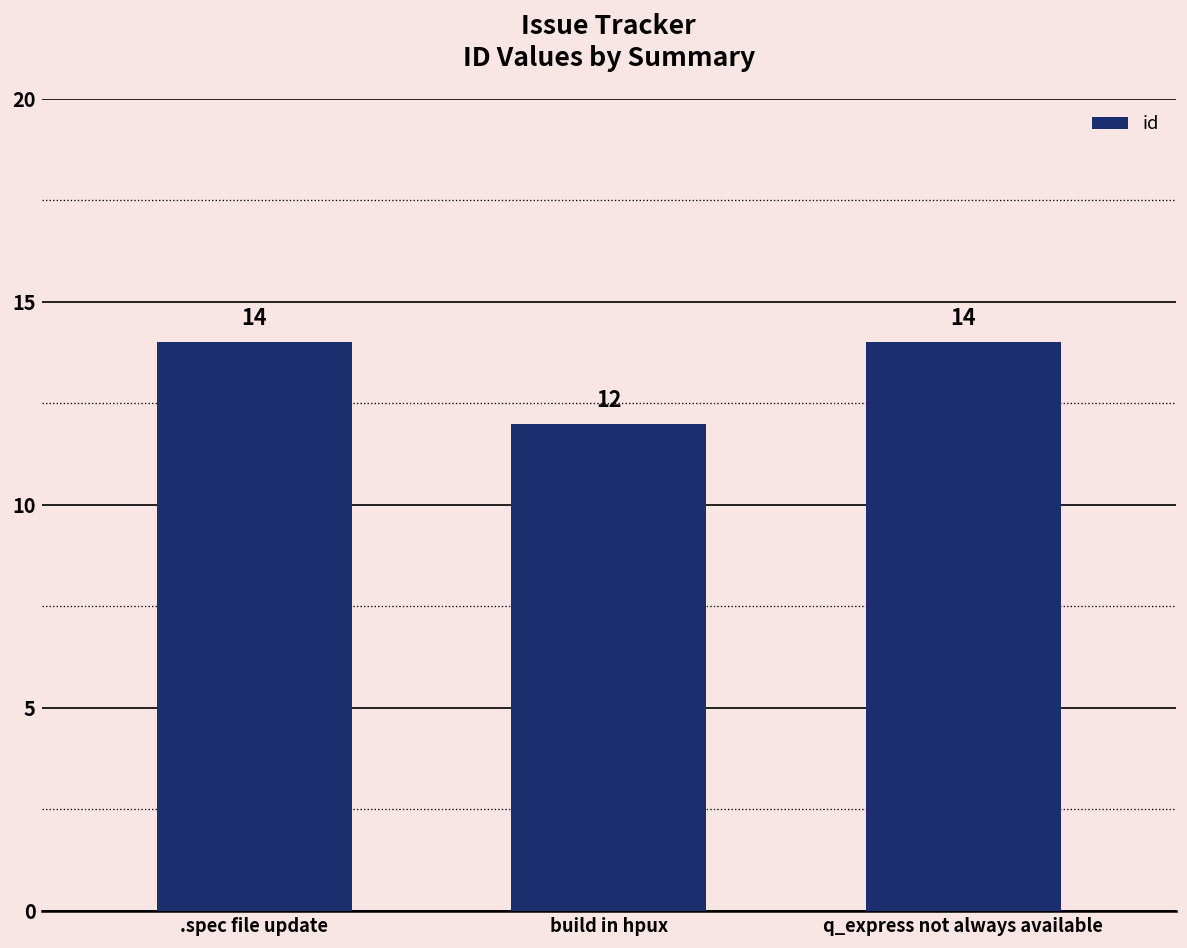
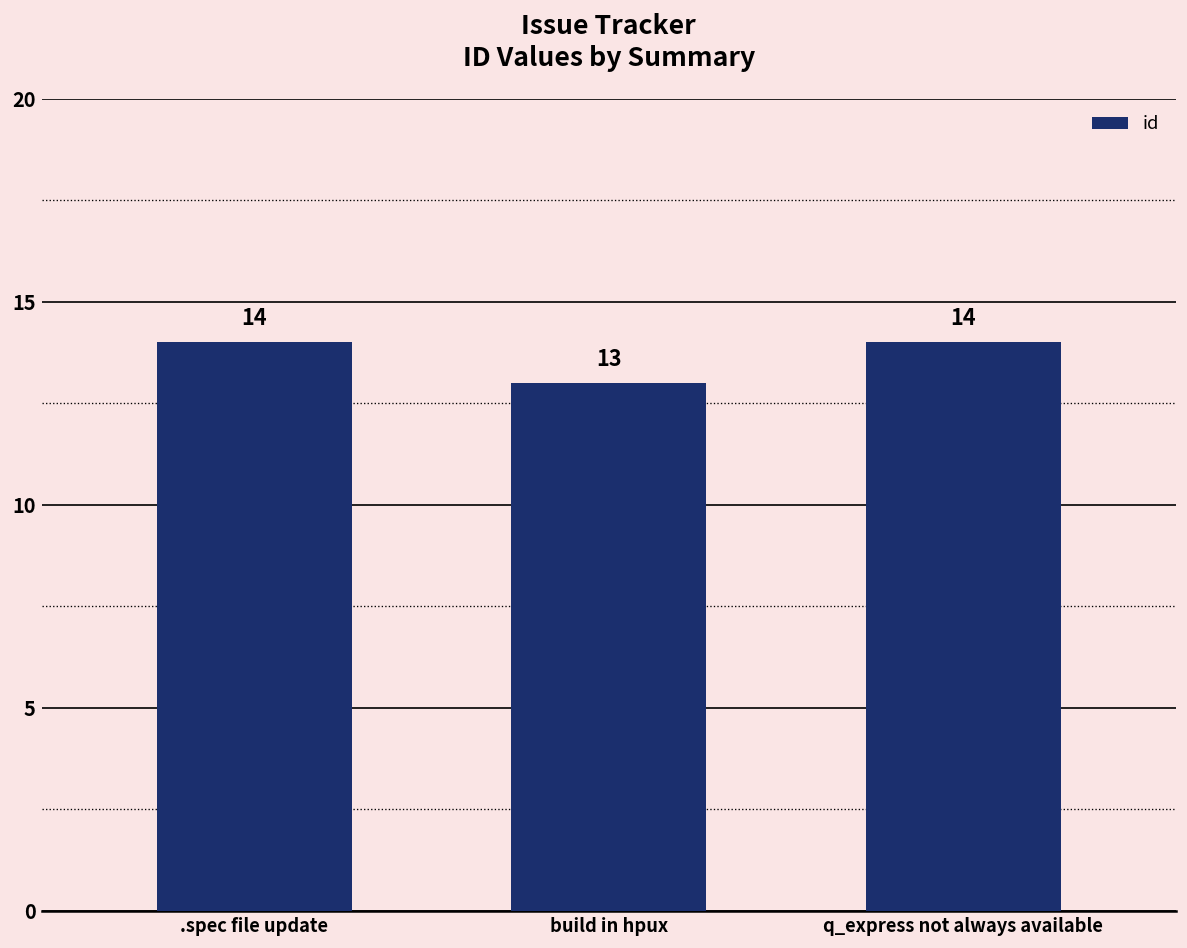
  {
    ".spec file update": 14,
-   "build in hpux": 12,
+   "build in hpux": 13,
    "q_express not always available": 14
  }
